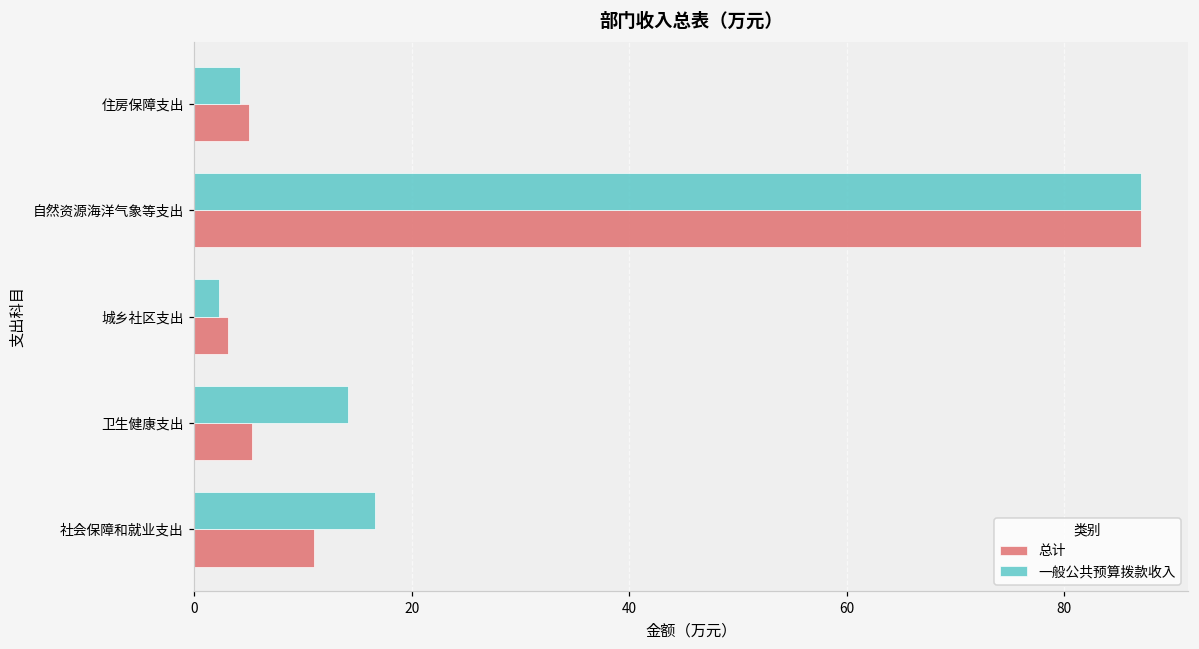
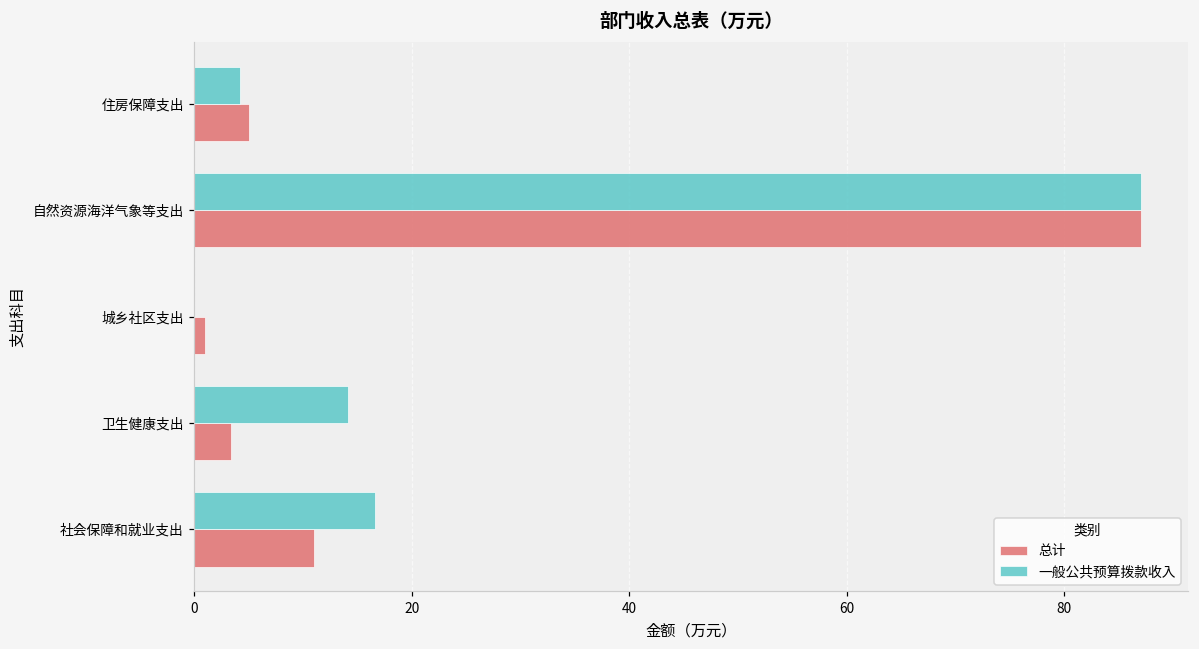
  {
    "总计": {
      "住房保障支出": 5,
      "自然资源海洋气象等支出": 87,
-     "城乡社区支出": 3,
-     "卫生健康支出": 5,
+     "城乡社区支出": 1,
+     "卫生健康支出": 3,
      "社会保障和就业支出": 11
    },
    "一般公共预算拨款收入": {
      "住房保障支出": 4,
      "自然资源海洋气象等支出": 87,
-     "城乡社区支出": 2,
+     "城乡社区支出": 0,
      "卫生健康支出": 14,
      "社会保障和就业支出": 17
    }
  }
